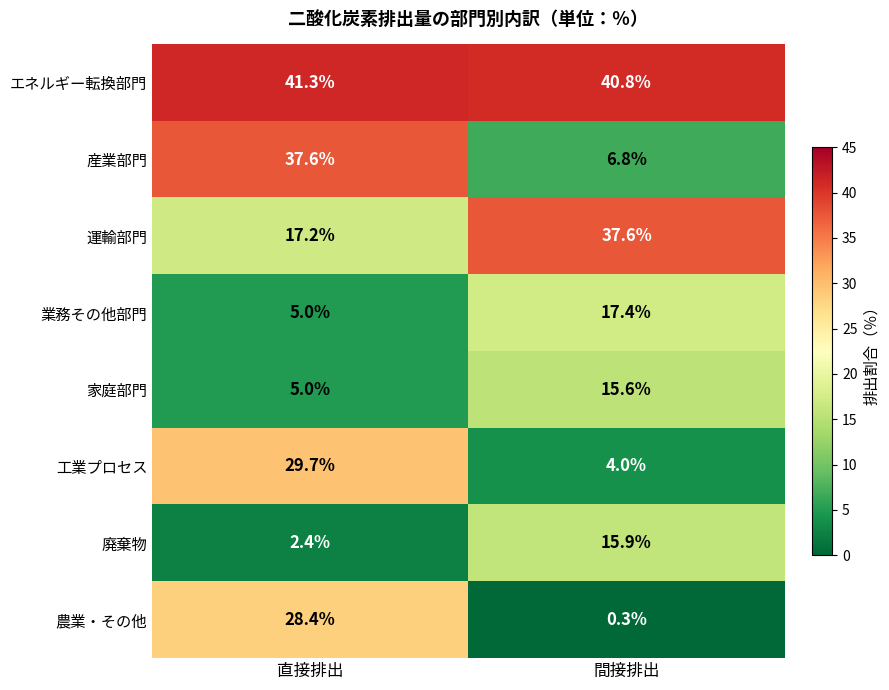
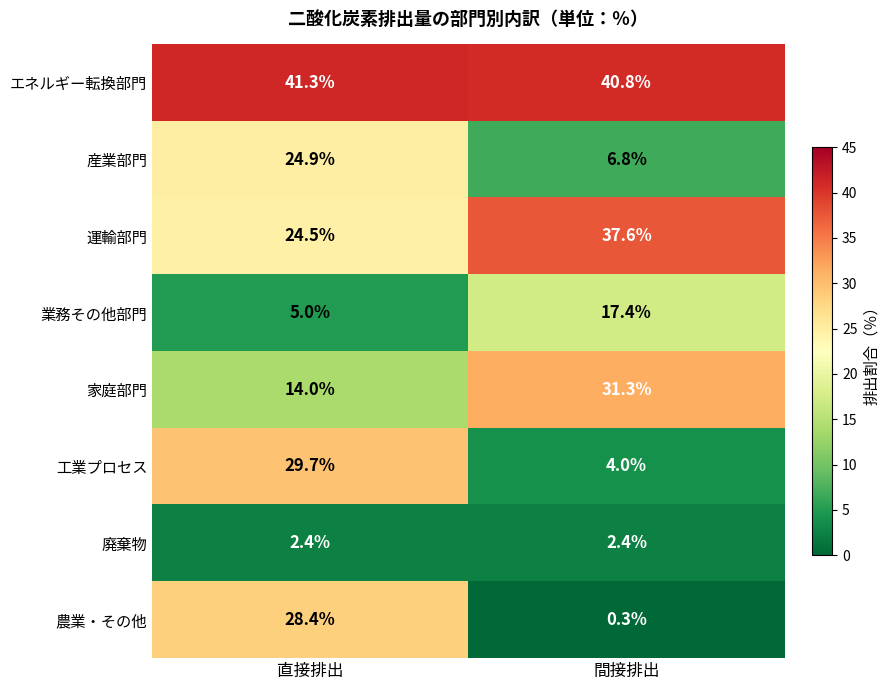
  {
    "エネルギー転換部門": {
      "直接排出": "41.3%",
      "間接排出": "40.8%"
    },
    "産業部門": {
-     "直接排出": "37.6%",
+     "直接排出": "24.9%",
      "間接排出": "6.8%"
    },
    "運輸部門": {
-     "直接排出": "17.2%",
+     "直接排出": "24.5%",
      "間接排出": "37.6%"
    },
    "業務その他部門": {
      "直接排出": "5.0%",
      "間接排出": "17.4%"
    },
    "家庭部門": {
-     "直接排出": "5.0%",
-     "間接排出": "15.6%"
+     "直接排出": "14.0%",
+     "間接排出": "31.3%"
    },
    "工業プロセス": {
      "直接排出": "29.7%",
      "間接排出": "4.0%"
    },
    "廃棄物": {
      "直接排出": "2.4%",
-     "間接排出": "15.9%"
+     "間接排出": "2.4%"
    },
    "農業・その他": {
      "直接排出": "28.4%",
      "間接排出": "0.3%"
    }
  }
